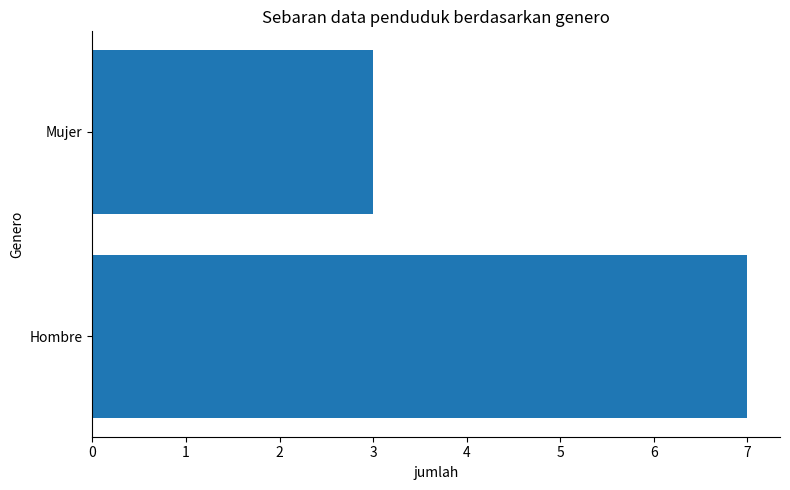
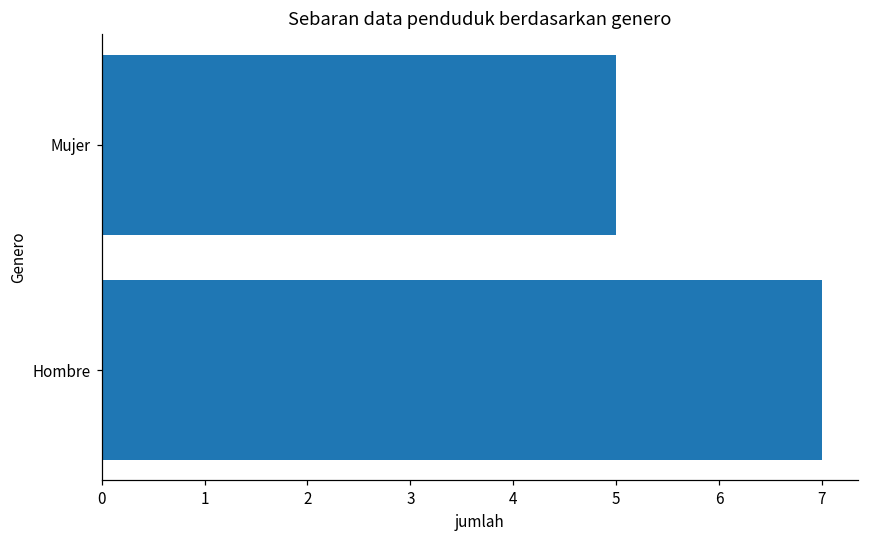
  {
-   "Mujer": 3,
+   "Mujer": 5,
    "Hombre": 7
  }
